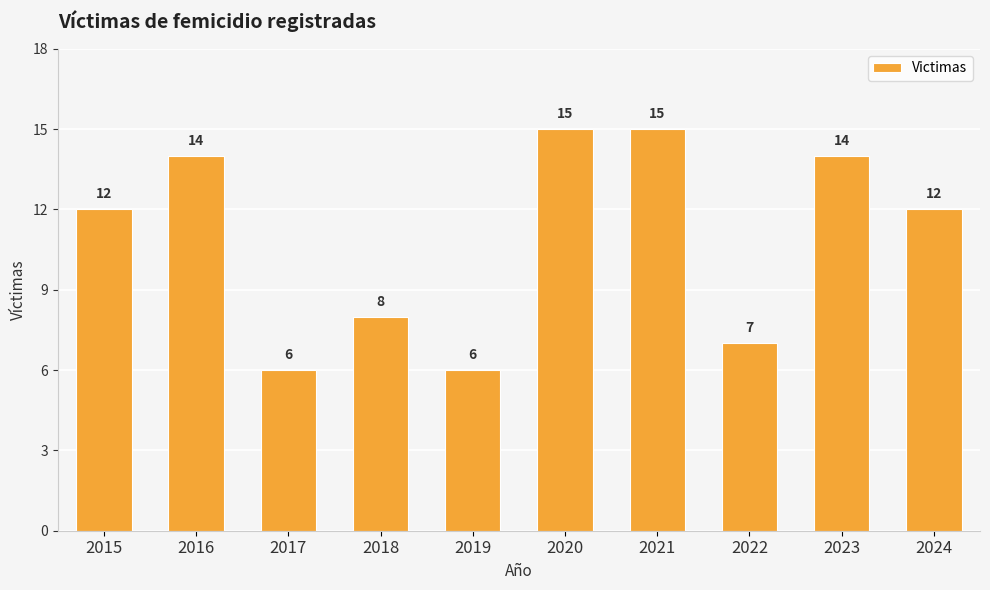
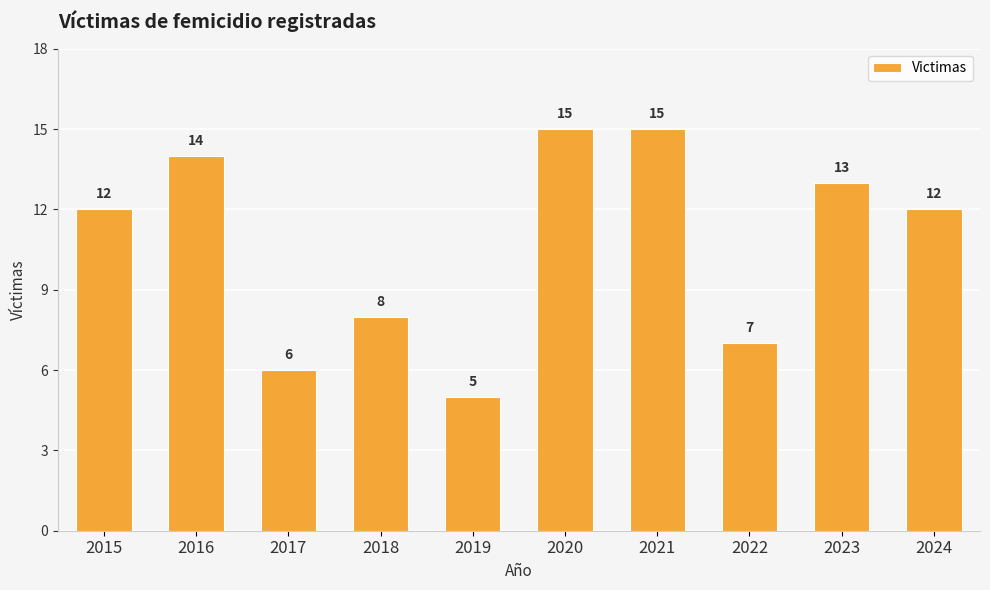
  {
    "2015": 12,
    "2016": 14,
    "2017": 6,
    "2018": 8,
-   "2019": 6,
+   "2019": 5,
    "2020": 15,
    "2021": 15,
    "2022": 7,
-   "2023": 14,
+   "2023": 13,
    "2024": 12
  }
